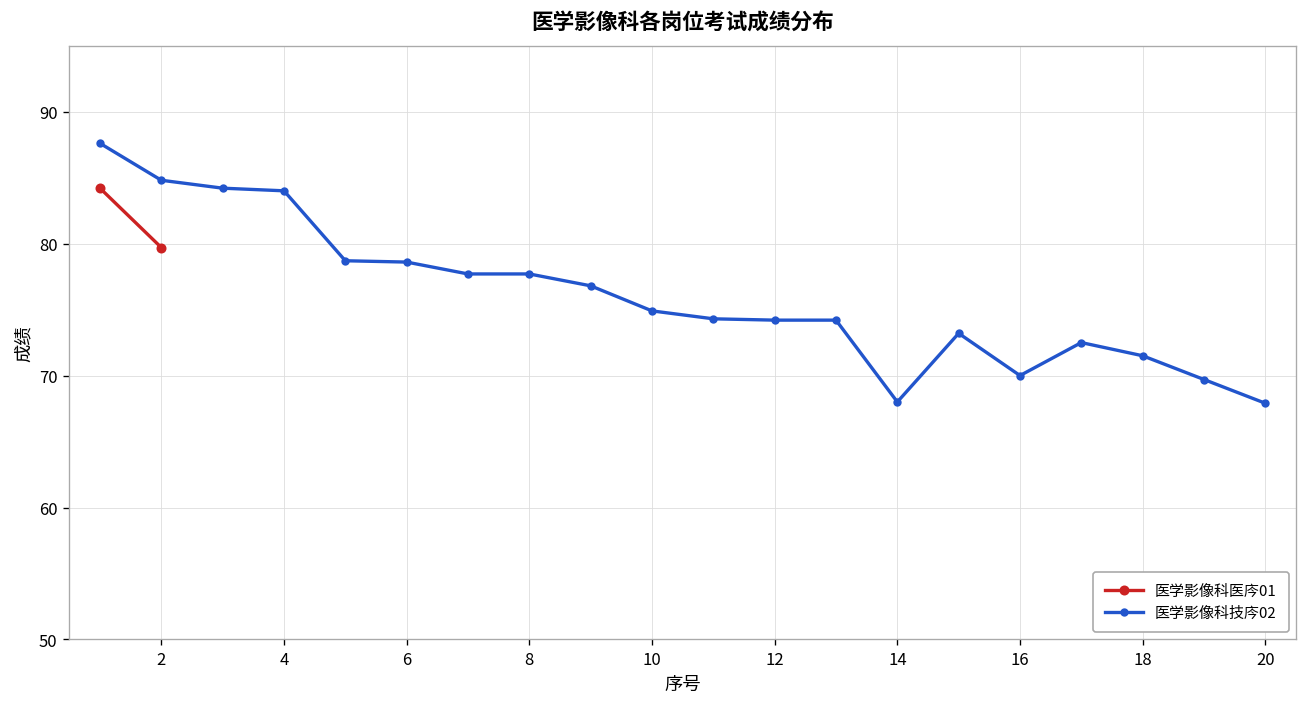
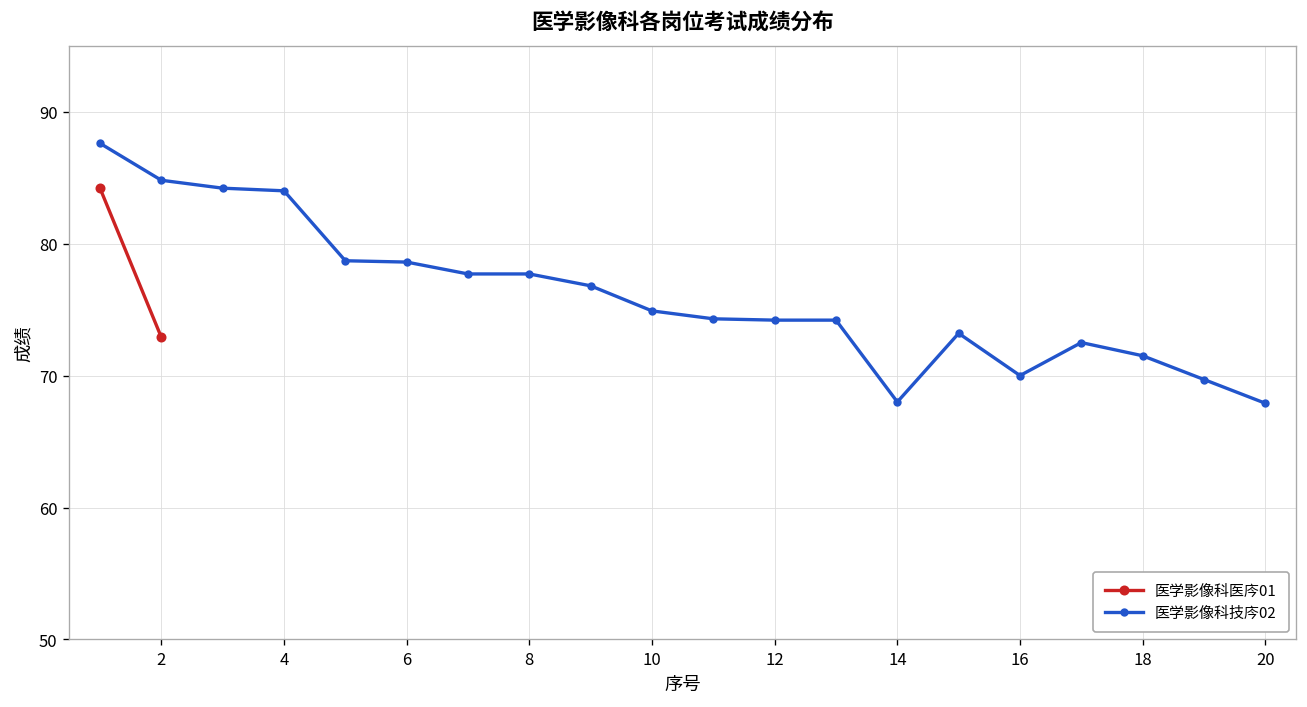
  {
    "医学影像科医庈01": {
-     "2": 79.7
+     "2": 72.9
    },
    "医学影像科技庈02": {
      "2": 84.8,
      "4": 84.0,
      "6": 78.6,
      "8": 77.7,
      "10": 74.9,
      "12": 74.2,
      "14": 68.0,
      "16": 70.0,
      "18": 71.5,
      "20": 67.9
    }
  }
